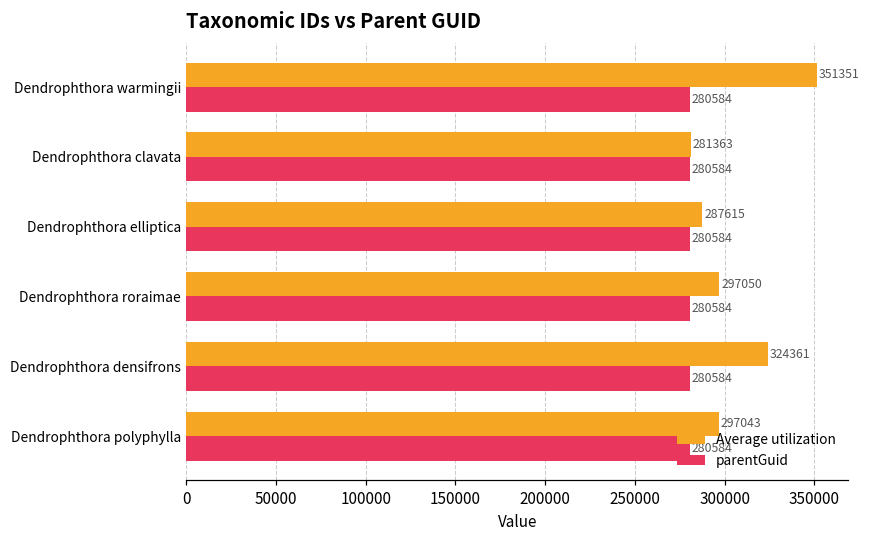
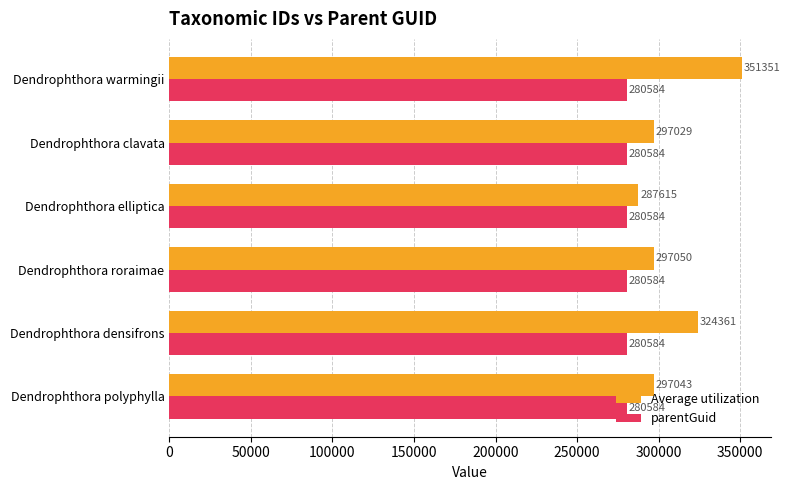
  {
    "Average utilization": {
      "Dendrophthora warmingii": 351351,
-     "Dendrophthora clavata": 281363,
+     "Dendrophthora clavata": 297029,
      "Dendrophthora elliptica": 287615,
      "Dendrophthora roraimae": 297050,
      "Dendrophthora densifrons": 324361,
      "Dendrophthora polyphylla": 297043
    },
    "parentGuid": {
      "Dendrophthora warmingii": 280584,
      "Dendrophthora clavata": 280584,
      "Dendrophthora elliptica": 280584,
      "Dendrophthora roraimae": 280584,
      "Dendrophthora densifrons": 280584,
      "Dendrophthora polyphylla": 280584
    }
  }
